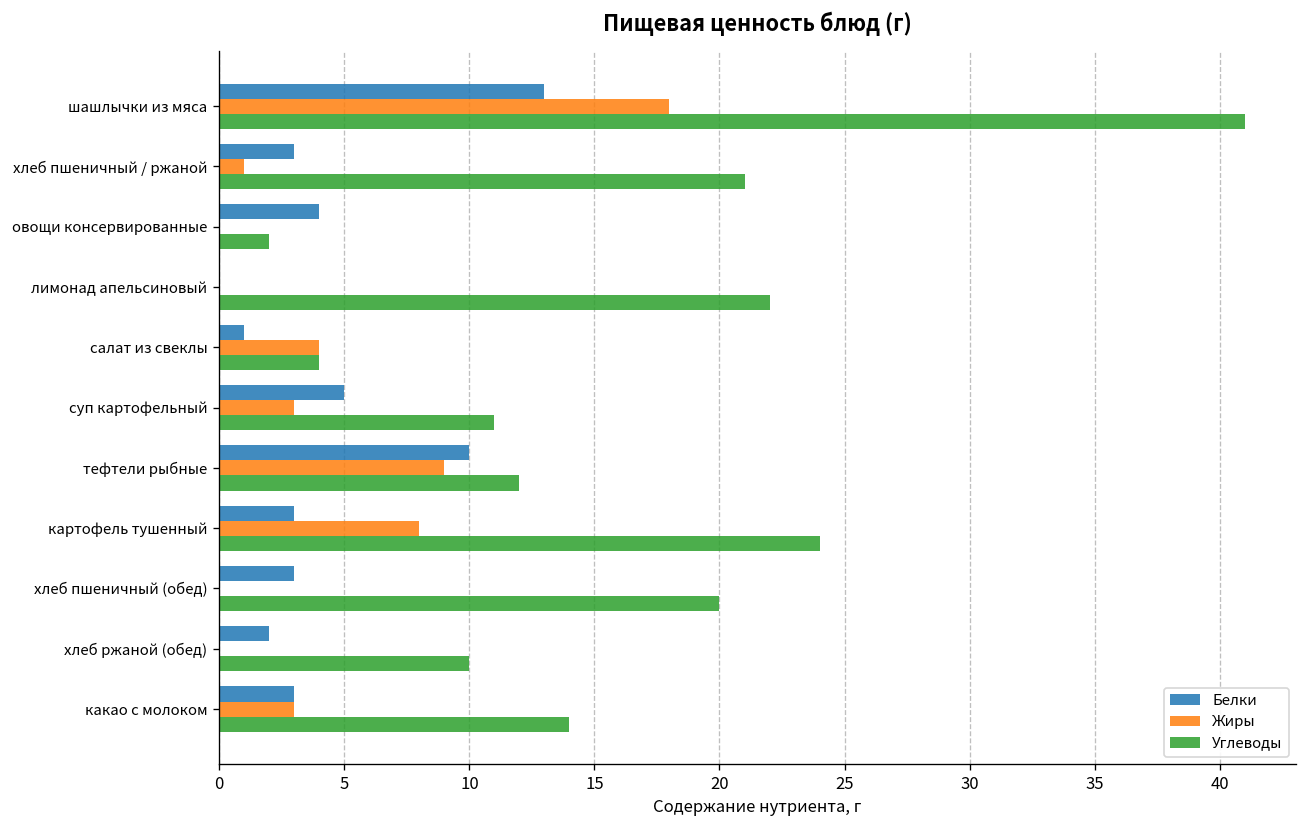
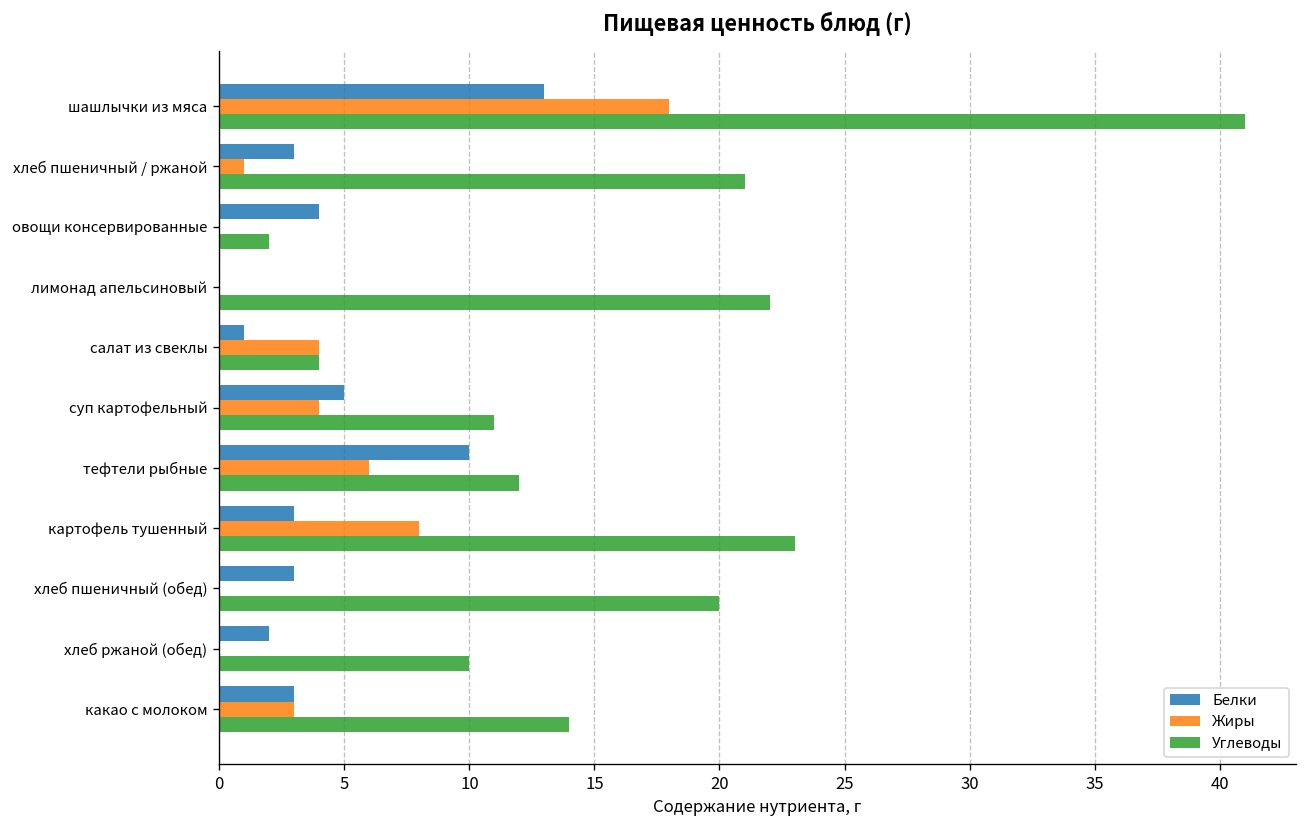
  {
    "Белки": {
      "шашлычки из мяса": 13,
      "хлеб пшеничный / ржаной": 3,
      "овощи консервированные": 4,
      "лимонад апельсиновый": 0,
      "салат из свеклы": 1,
      "суп картофельный": 5,
      "тефтели рыбные": 10,
      "картофель тушенный": 3,
      "хлеб пшеничный (обед)": 3,
      "хлеб ржаной (обед)": 2,
      "какао с молоком": 3
    },
    "Жиры": {
      "шашлычки из мяса": 18,
      "хлеб пшеничный / ржаной": 1,
      "овощи консервированные": 0,
      "лимонад апельсиновый": 0,
      "салат из свеклы": 4,
-     "суп картофельный": 3,
-     "тефтели рыбные": 9,
+     "суп картофельный": 4,
+     "тефтели рыбные": 6,
      "картофель тушенный": 8,
      "хлеб пшеничный (обед)": 0,
      "хлеб ржаной (обед)": 0,
      "какао с молоком": 3
    },
    "Углеводы": {
      "шашлычки из мяса": 41,
      "хлеб пшеничный / ржаной": 21,
      "овощи консервированные": 2,
      "лимонад апельсиновый": 22,
      "салат из свеклы": 4,
      "суп картофельный": 11,
      "тефтели рыбные": 12,
-     "картофель тушенный": 24,
+     "картофель тушенный": 23,
      "хлеб пшеничный (обед)": 20,
      "хлеб ржаной (обед)": 10,
      "какао с молоком": 14
    }
  }
